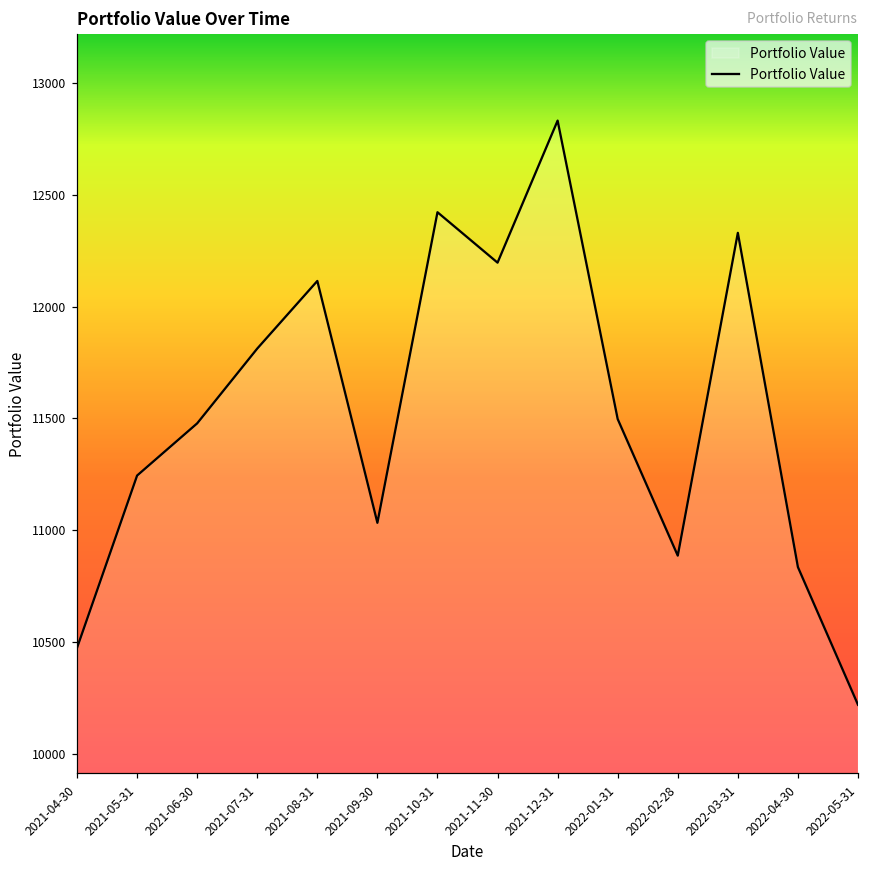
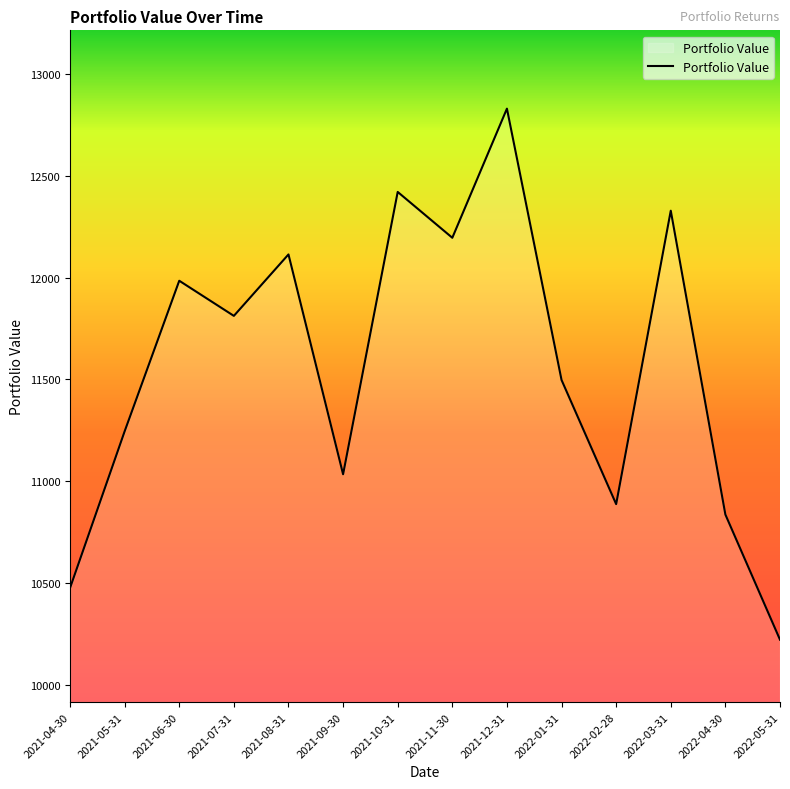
  {
    "2021-04-30": 10470,
    "2021-05-31": 11250,
-   "2021-06-30": 11480,
+   "2021-06-30": 11990,
    "2021-07-31": 11810,
    "2021-08-31": 12110,
    "2021-09-30": 11030,
    "2021-10-31": 12420,
    "2021-11-30": 12200,
    "2021-12-31": 12830,
    "2022-01-31": 11500,
    "2022-02-28": 10890,
    "2022-03-31": 12330,
    "2022-04-30": 10840,
    "2022-05-31": 10220
  }
